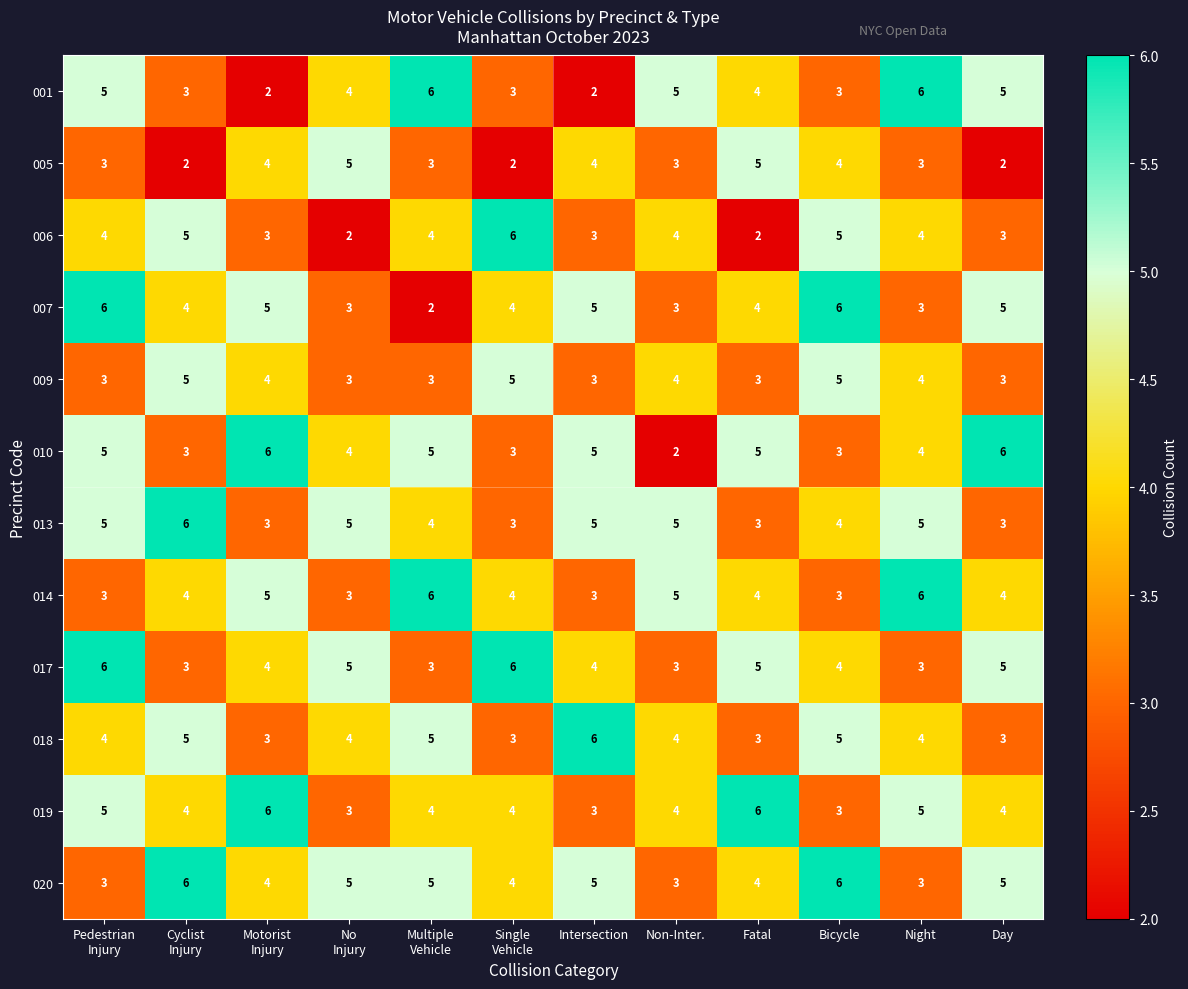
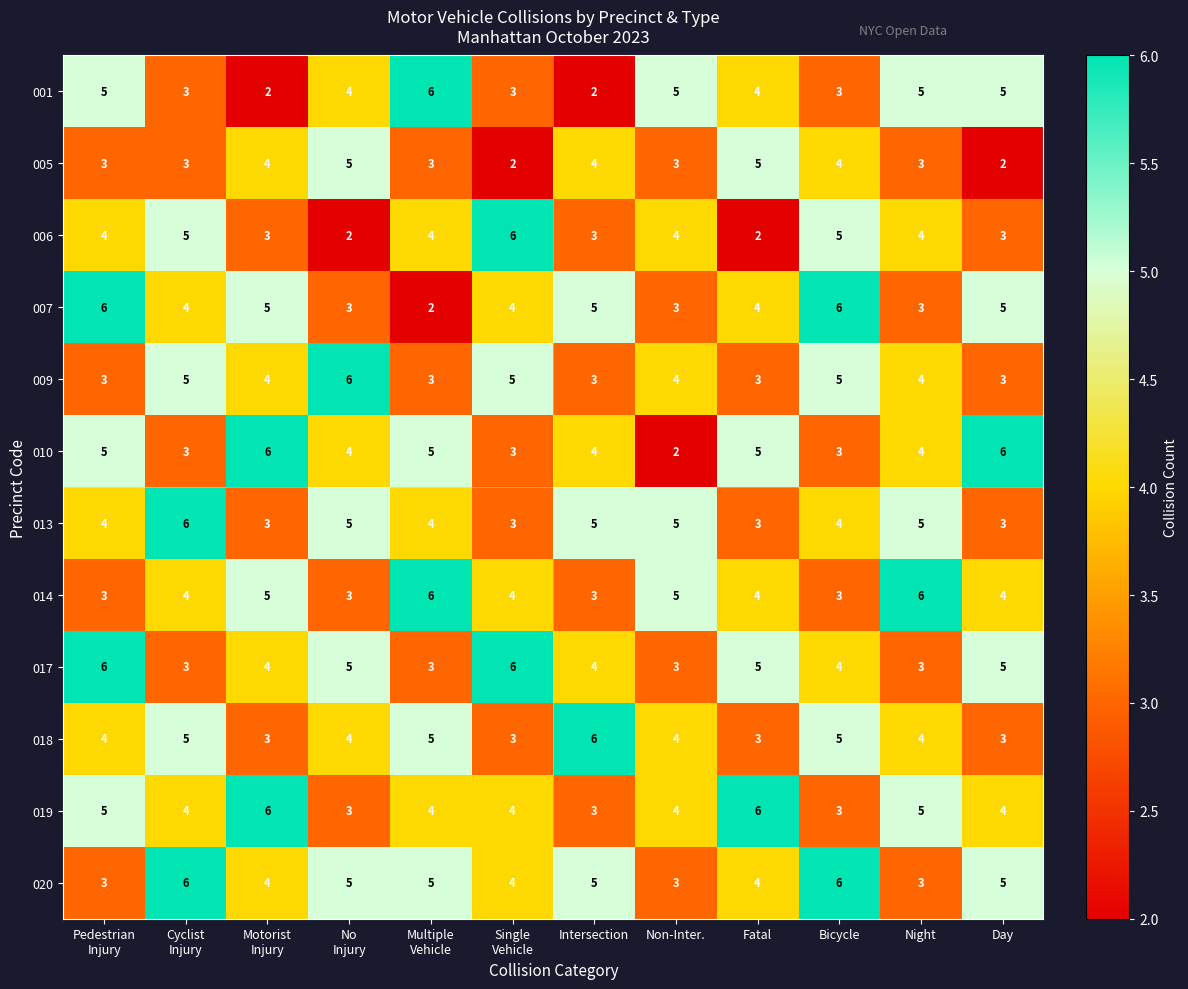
  {
    "001": {
      "Pedestrian Injury": 5,
      "Cyclist Injury": 3,
      "Motorist Injury": 2,
      "No Injury": 4,
      "Multiple Vehicle": 6,
      "Single Vehicle": 3,
      "Intersection": 2,
      "Non-Inter.": 5,
      "Fatal": 4,
      "Bicycle": 3,
-     "Night": 6,
+     "Night": 5,
      "Day": 5
    },
    "005": {
      "Pedestrian Injury": 3,
-     "Cyclist Injury": 2,
+     "Cyclist Injury": 3,
      "Motorist Injury": 4,
      "No Injury": 5,
      "Multiple Vehicle": 3,
      "Single Vehicle": 2,
      "Intersection": 4,
      "Non-Inter.": 3,
      "Fatal": 5,
      "Bicycle": 4,
      "Night": 3,
      "Day": 2
    },
    "006": {
      "Pedestrian Injury": 4,
      "Cyclist Injury": 5,
      "Motorist Injury": 3,
      "No Injury": 2,
      "Multiple Vehicle": 4,
      "Single Vehicle": 6,
      "Intersection": 3,
      "Non-Inter.": 4,
      "Fatal": 2,
      "Bicycle": 5,
      "Night": 4,
      "Day": 3
    },
    "007": {
      "Pedestrian Injury": 6,
      "Cyclist Injury": 4,
      "Motorist Injury": 5,
      "No Injury": 3,
      "Multiple Vehicle": 2,
      "Single Vehicle": 4,
      "Intersection": 5,
      "Non-Inter.": 3,
      "Fatal": 4,
      "Bicycle": 6,
      "Night": 3,
      "Day": 5
    },
    "009": {
      "Pedestrian Injury": 3,
      "Cyclist Injury": 5,
      "Motorist Injury": 4,
-     "No Injury": 3,
+     "No Injury": 6,
      "Multiple Vehicle": 3,
      "Single Vehicle": 5,
      "Intersection": 3,
      "Non-Inter.": 4,
      "Fatal": 3,
      "Bicycle": 5,
      "Night": 4,
      "Day": 3
    },
    "010": {
      "Pedestrian Injury": 5,
      "Cyclist Injury": 3,
      "Motorist Injury": 6,
      "No Injury": 4,
      "Multiple Vehicle": 5,
      "Single Vehicle": 3,
-     "Intersection": 5,
+     "Intersection": 4,
      "Non-Inter.": 2,
      "Fatal": 5,
      "Bicycle": 3,
      "Night": 4,
      "Day": 6
    },
    "013": {
-     "Pedestrian Injury": 5,
+     "Pedestrian Injury": 4,
      "Cyclist Injury": 6,
      "Motorist Injury": 3,
      "No Injury": 5,
      "Multiple Vehicle": 4,
      "Single Vehicle": 3,
      "Intersection": 5,
      "Non-Inter.": 5,
      "Fatal": 3,
      "Bicycle": 4,
      "Night": 5,
      "Day": 3
    },
    "014": {
      "Pedestrian Injury": 3,
      "Cyclist Injury": 4,
      "Motorist Injury": 5,
      "No Injury": 3,
      "Multiple Vehicle": 6,
      "Single Vehicle": 4,
      "Intersection": 3,
      "Non-Inter.": 5,
      "Fatal": 4,
      "Bicycle": 3,
      "Night": 6,
      "Day": 4
    },
    "017": {
      "Pedestrian Injury": 6,
      "Cyclist Injury": 3,
      "Motorist Injury": 4,
      "No Injury": 5,
      "Multiple Vehicle": 3,
      "Single Vehicle": 6,
      "Intersection": 4,
      "Non-Inter.": 3,
      "Fatal": 5,
      "Bicycle": 4,
      "Night": 3,
      "Day": 5
    },
    "018": {
      "Pedestrian Injury": 4,
      "Cyclist Injury": 5,
      "Motorist Injury": 3,
      "No Injury": 4,
      "Multiple Vehicle": 5,
      "Single Vehicle": 3,
      "Intersection": 6,
      "Non-Inter.": 4,
      "Fatal": 3,
      "Bicycle": 5,
      "Night": 4,
      "Day": 3
    },
    "019": {
      "Pedestrian Injury": 5,
      "Cyclist Injury": 4,
      "Motorist Injury": 6,
      "No Injury": 3,
      "Multiple Vehicle": 4,
      "Single Vehicle": 4,
      "Intersection": 3,
      "Non-Inter.": 4,
      "Fatal": 6,
      "Bicycle": 3,
      "Night": 5,
      "Day": 4
    },
    "020": {
      "Pedestrian Injury": 3,
      "Cyclist Injury": 6,
      "Motorist Injury": 4,
      "No Injury": 5,
      "Multiple Vehicle": 5,
      "Single Vehicle": 4,
      "Intersection": 5,
      "Non-Inter.": 3,
      "Fatal": 4,
      "Bicycle": 6,
      "Night": 3,
      "Day": 5
    }
  }
